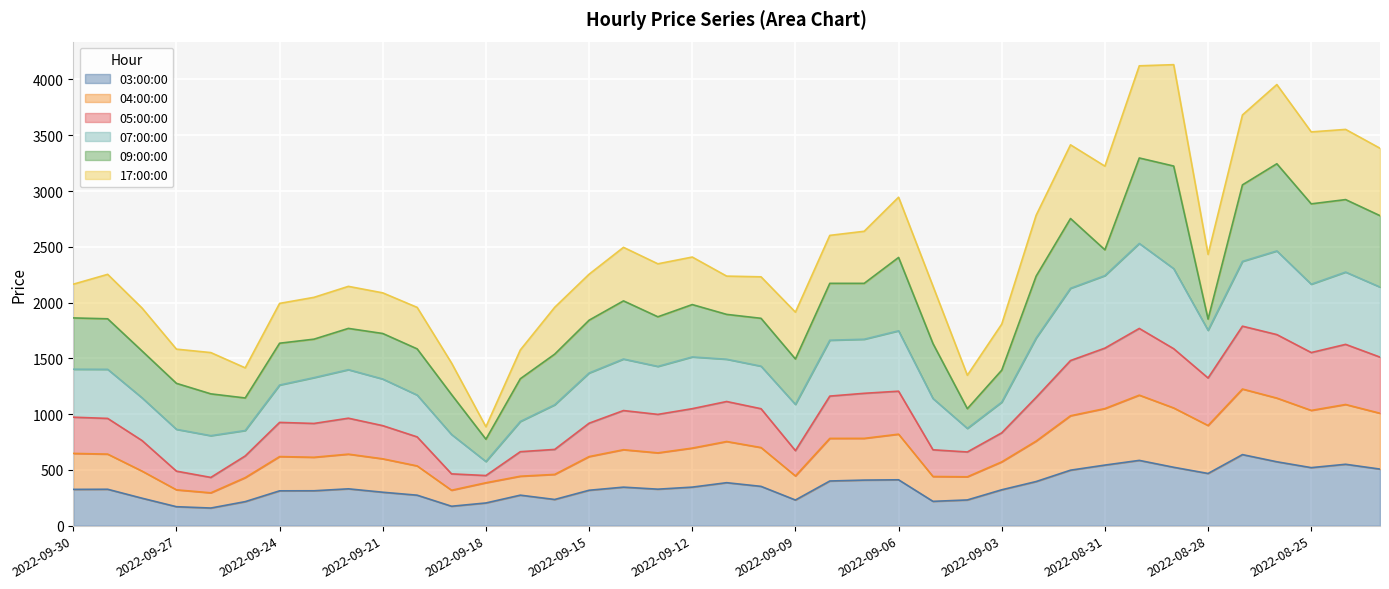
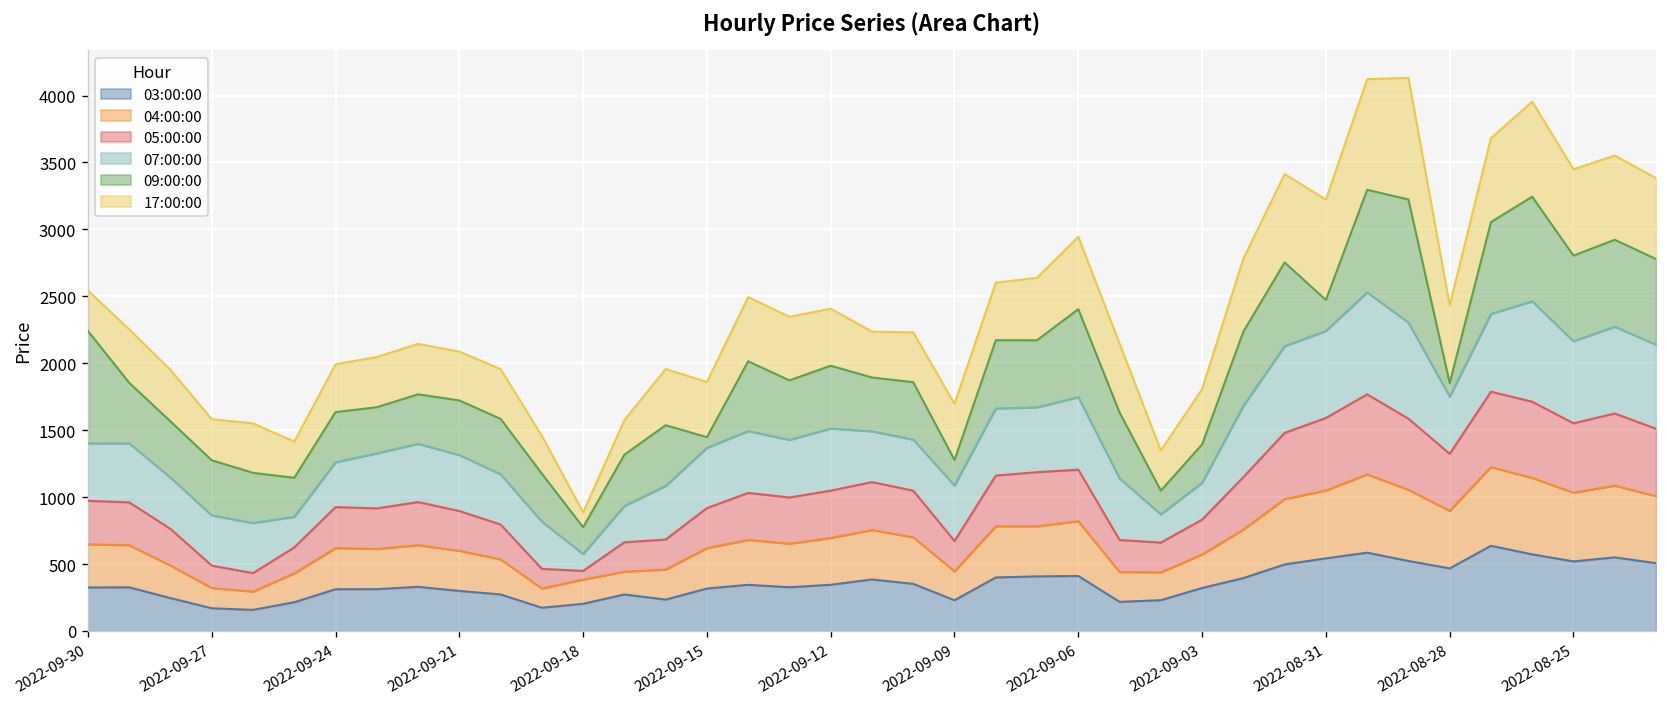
  {
    "09:00:00": {
-     "2022-09-30": 460,
+     "2022-09-30": 840,
      "2022-09-27": 410,
      "2022-09-24": 370,
      "2022-09-21": 410,
      "2022-09-18": 200,
-     "2022-09-15": 470,
+     "2022-09-15": 80,
      "2022-09-12": 470,
-     "2022-09-09": 410,
+     "2022-09-09": 190,
      "2022-09-06": 660,
      "2022-09-03": 290,
      "2022-08-31": 230,
      "2022-08-28": 100,
-     "2022-08-25": 720
+     "2022-08-25": 640
    }
  }
